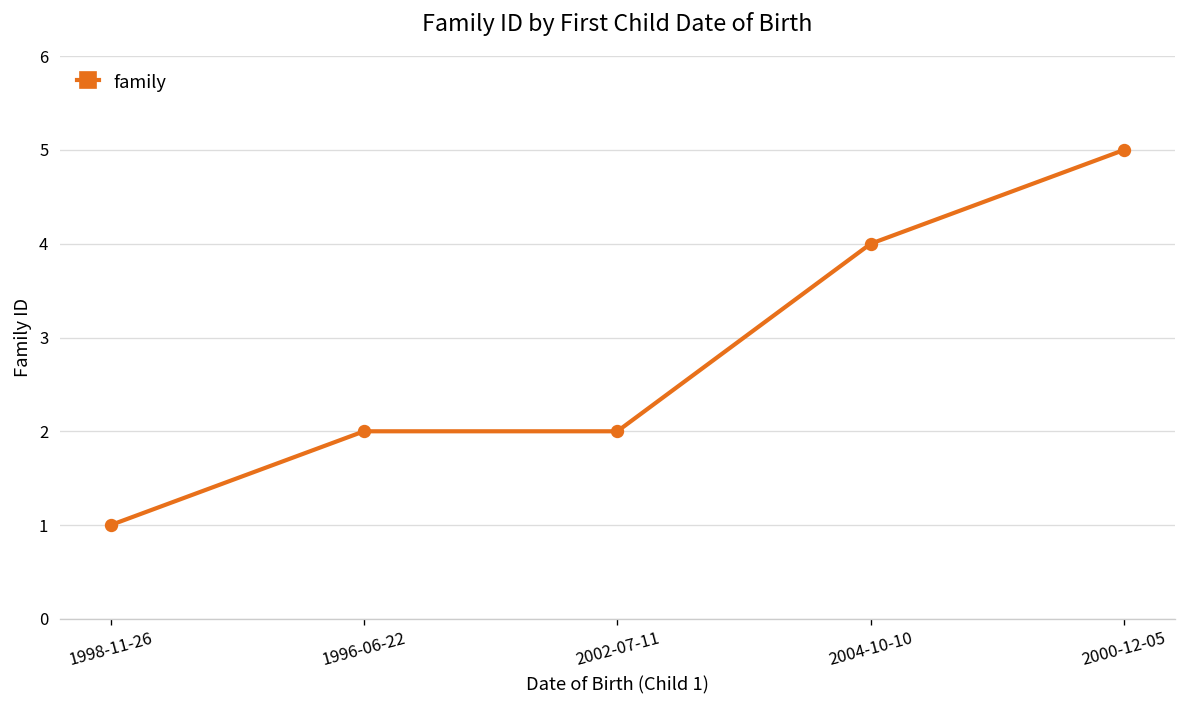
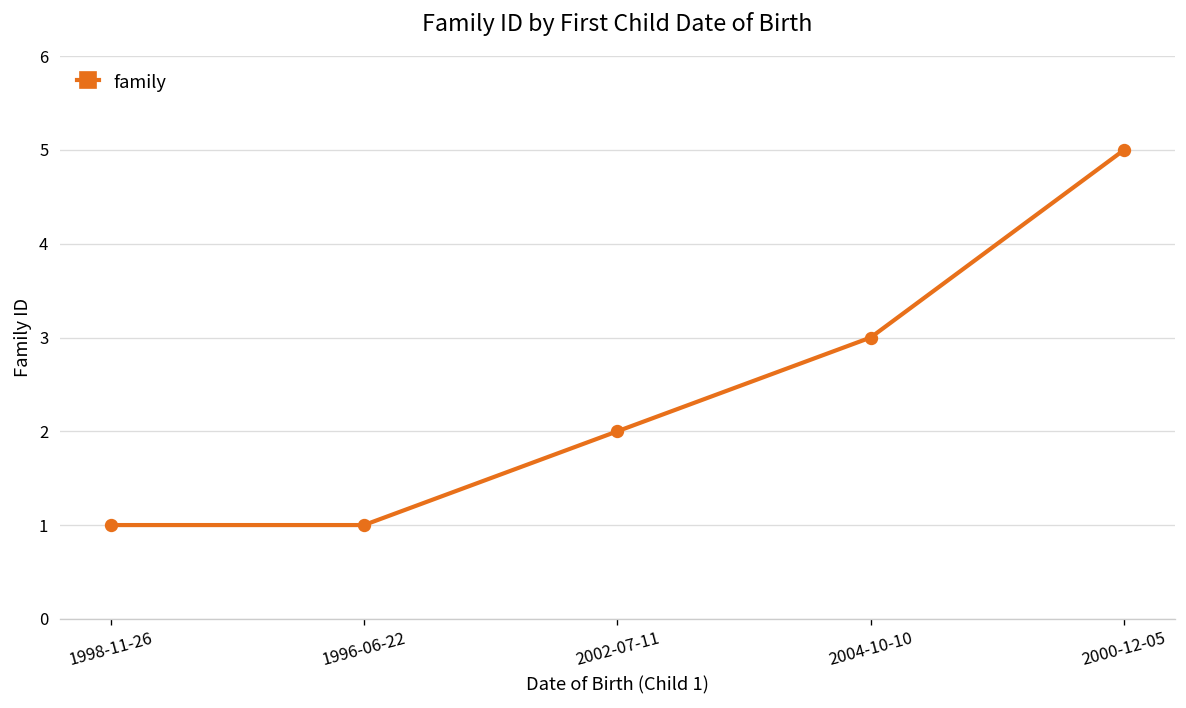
  {
    "1998-11-26": 1,
-   "1996-06-22": 2,
+   "1996-06-22": 1,
    "2002-07-11": 2,
-   "2004-10-10": 4,
+   "2004-10-10": 3,
    "2000-12-05": 5
  }
